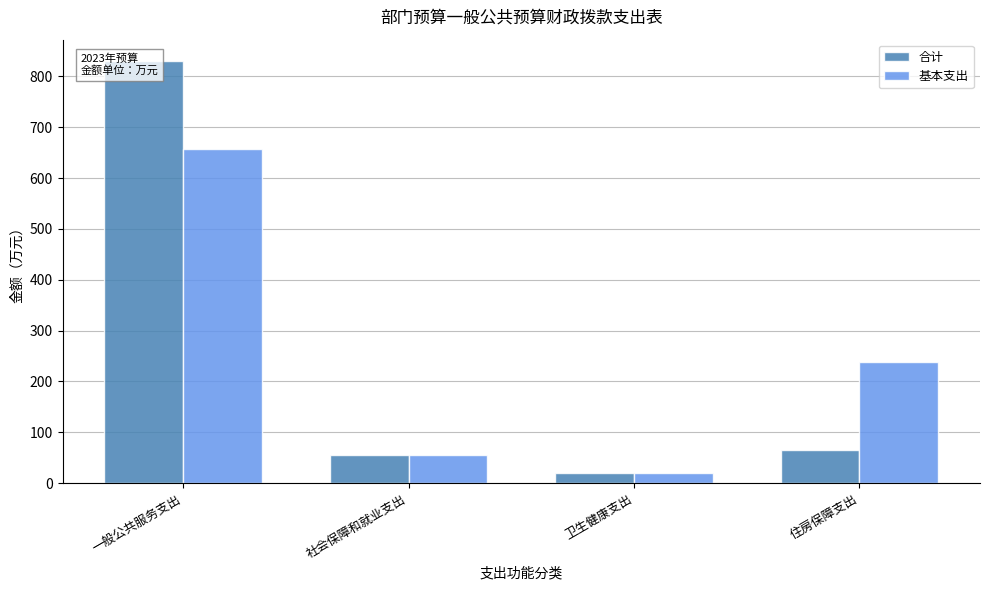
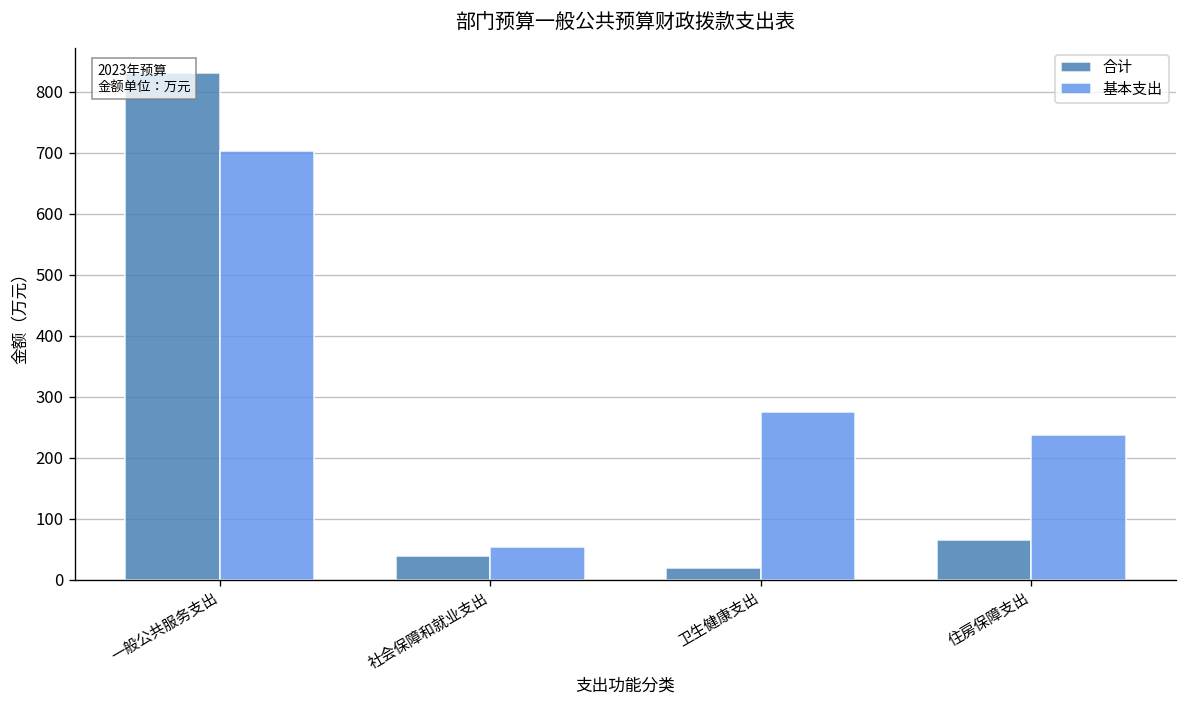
  {
    "合计": {
-     "社会保障和就业支出": 50,
+     "社会保障和就业支出": 40,
      "卫生健康支出": 20,
      "住房保障支出": 60
    },
    "基本支出": {
-     "一般公共服务支出": 660,
+     "一般公共服务支出": 700,
      "社会保障和就业支出": 50,
-     "卫生健康支出": 20,
+     "卫生健康支出": 280,
      "住房保障支出": 240
    }
  }
